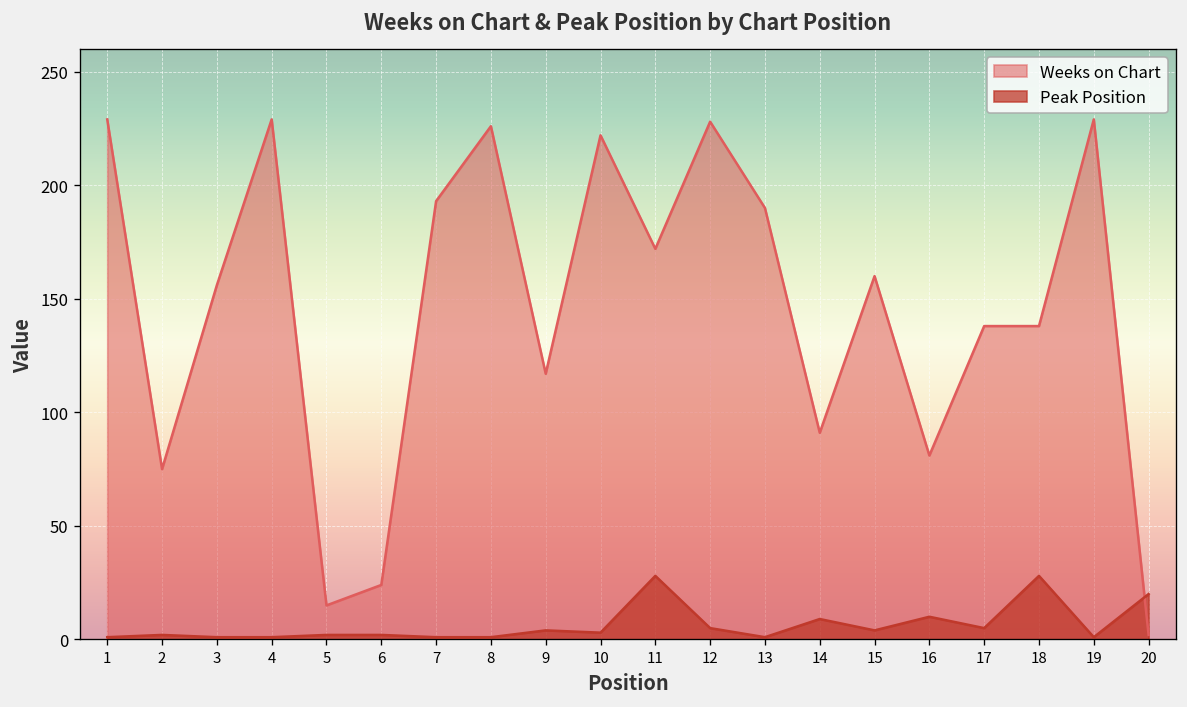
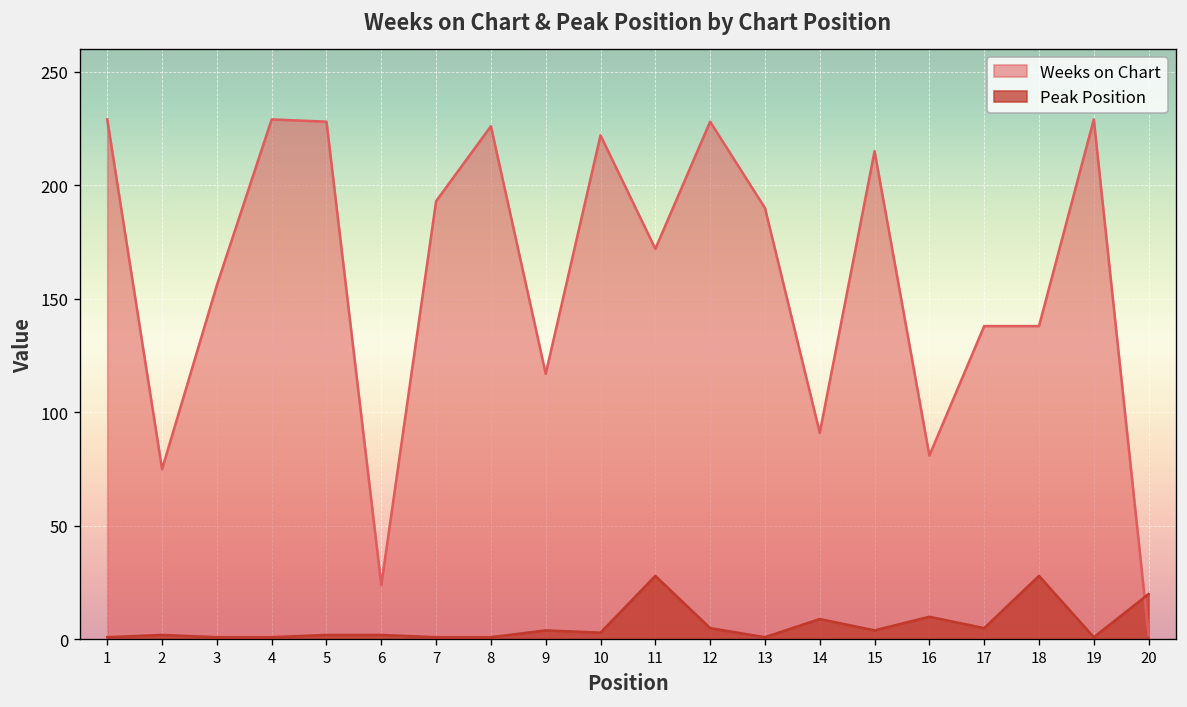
  {
    "Weeks on Chart": {
      "1": 229,
      "2": 75,
      "3": 156,
      "4": 229,
-     "5": 15,
+     "5": 228,
      "6": 24,
      "7": 193,
      "8": 226,
      "9": 117,
      "10": 222,
      "11": 172,
      "12": 228,
      "13": 190,
      "14": 91,
-     "15": 160,
+     "15": 215,
      "16": 81,
      "17": 138,
      "18": 138,
      "19": 229,
      "20": 2
    },
    "Peak Position": {
      "1": 1,
      "2": 2,
      "3": 1,
      "4": 1,
      "5": 2,
      "6": 2,
      "7": 1,
      "8": 1,
      "9": 4,
      "10": 3,
      "11": 28,
      "12": 5,
      "13": 1,
      "14": 9,
      "15": 4,
      "16": 10,
      "17": 5,
      "18": 28,
      "19": 1,
      "20": 20
    }
  }
